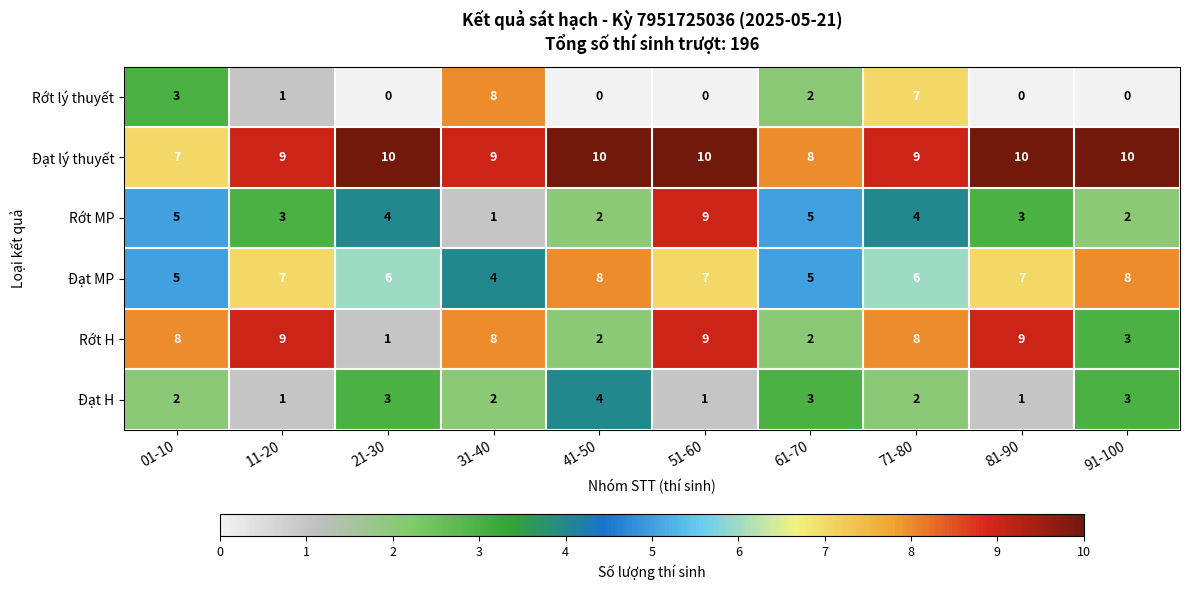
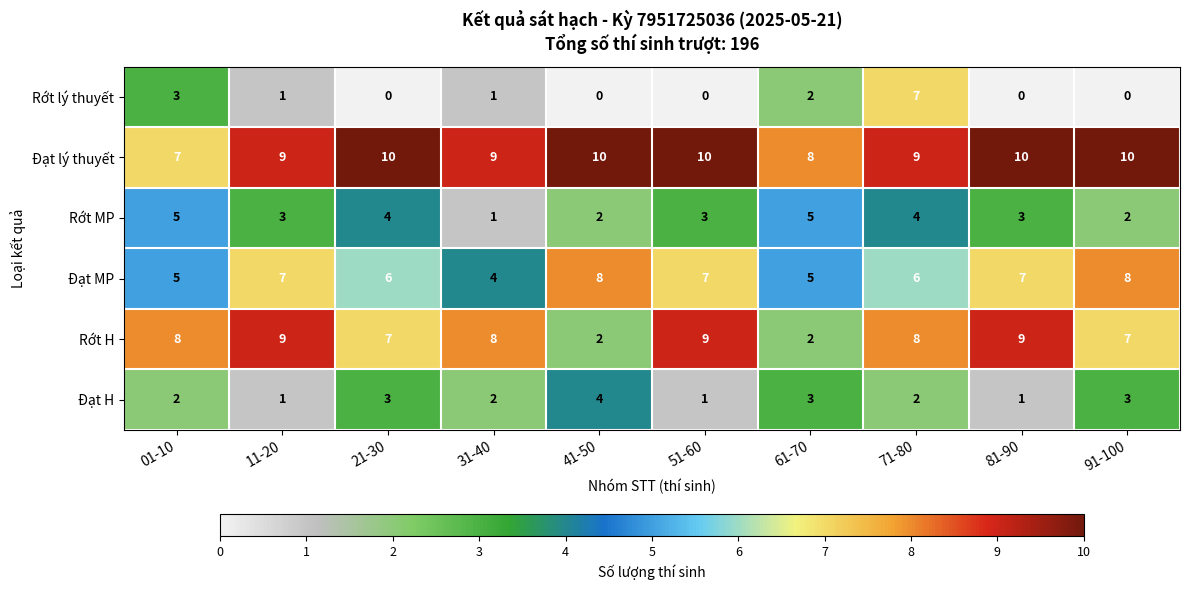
  {
    "Rớt lý thuyết": {
      "01-10": 3,
      "11-20": 1,
      "21-30": 0,
-     "31-40": 8,
+     "31-40": 1,
      "41-50": 0,
      "51-60": 0,
      "61-70": 2,
      "71-80": 7,
      "81-90": 0,
      "91-100": 0
    },
    "Đạt lý thuyết": {
      "01-10": 7,
      "11-20": 9,
      "21-30": 10,
      "31-40": 9,
      "41-50": 10,
      "51-60": 10,
      "61-70": 8,
      "71-80": 9,
      "81-90": 10,
      "91-100": 10
    },
    "Rớt MP": {
      "01-10": 5,
      "11-20": 3,
      "21-30": 4,
      "31-40": 1,
      "41-50": 2,
-     "51-60": 9,
+     "51-60": 3,
      "61-70": 5,
      "71-80": 4,
      "81-90": 3,
      "91-100": 2
    },
    "Đạt MP": {
      "01-10": 5,
      "11-20": 7,
      "21-30": 6,
      "31-40": 4,
      "41-50": 8,
      "51-60": 7,
      "61-70": 5,
      "71-80": 6,
      "81-90": 7,
      "91-100": 8
    },
    "Rớt H": {
      "01-10": 8,
      "11-20": 9,
-     "21-30": 1,
+     "21-30": 7,
      "31-40": 8,
      "41-50": 2,
      "51-60": 9,
      "61-70": 2,
      "71-80": 8,
      "81-90": 9,
-     "91-100": 3
+     "91-100": 7
    },
    "Đạt H": {
      "01-10": 2,
      "11-20": 1,
      "21-30": 3,
      "31-40": 2,
      "41-50": 4,
      "51-60": 1,
      "61-70": 3,
      "71-80": 2,
      "81-90": 1,
      "91-100": 3
    }
  }
